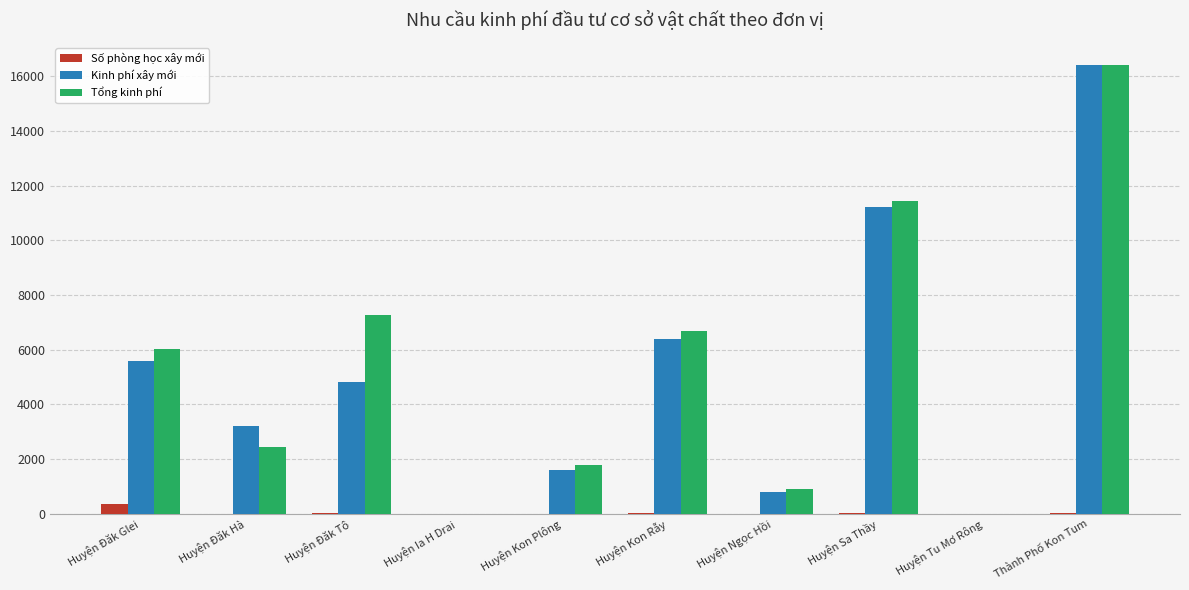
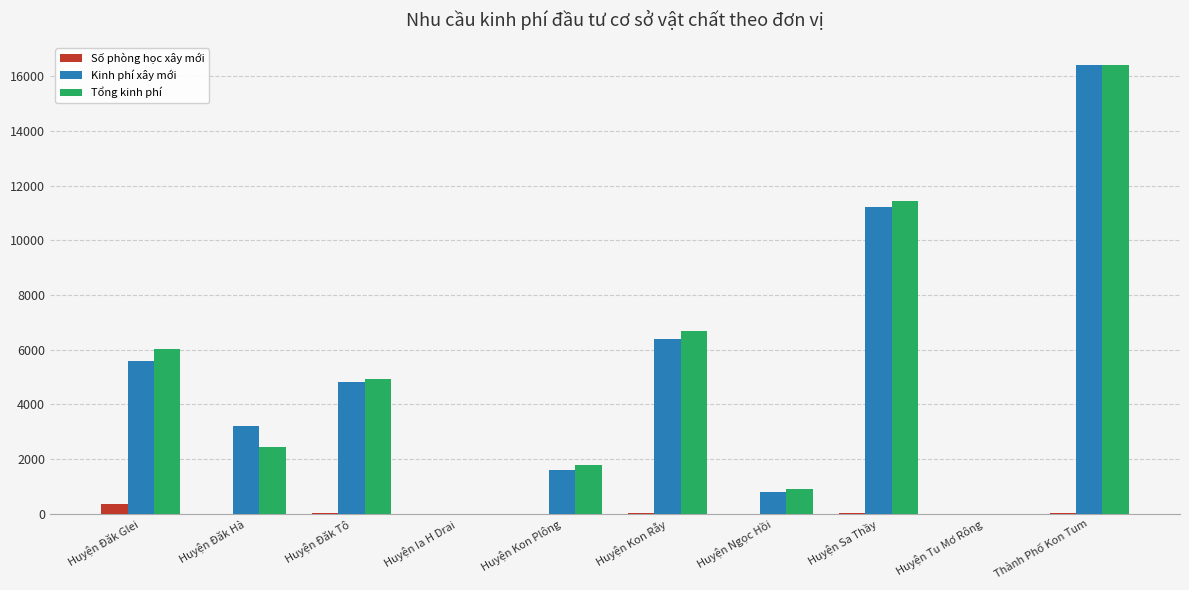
  {
    "Số phòng học xây mới": {
      "Huyện Đăk Glei": 300,
      "Huyện Ia H Drai": 0,
      "Huyện Tu Mơ Rông": 0
    },
    "Kinh phí xây mới": {
      "Huyện Đăk Glei": 5600,
      "Huyện Đăk Hà": 3200,
      "Huyện Đăk Tô": 4800,
      "Huyện Ia H Drai": 0,
      "Huyện Kon Plông": 1600,
      "Huyện Kon Rẫy": 6400,
      "Huyện Ngọc Hồi": 800,
      "Huyện Sa Thầy": 11200,
      "Huyện Tu Mơ Rông": 0,
      "Thành Phố Kon Tum": 16400
    },
    "Tổng kinh phí": {
      "Huyện Đăk Glei": 6000,
      "Huyện Đăk Hà": 2500,
-     "Huyện Đăk Tô": 7300,
+     "Huyện Đăk Tô": 4900,
      "Huyện Ia H Drai": 0,
      "Huyện Kon Plông": 1800,
      "Huyện Kon Rẫy": 6700,
      "Huyện Ngọc Hồi": 900,
      "Huyện Sa Thầy": 11400,
      "Huyện Tu Mơ Rông": 0,
      "Thành Phố Kon Tum": 16400
    }
  }
